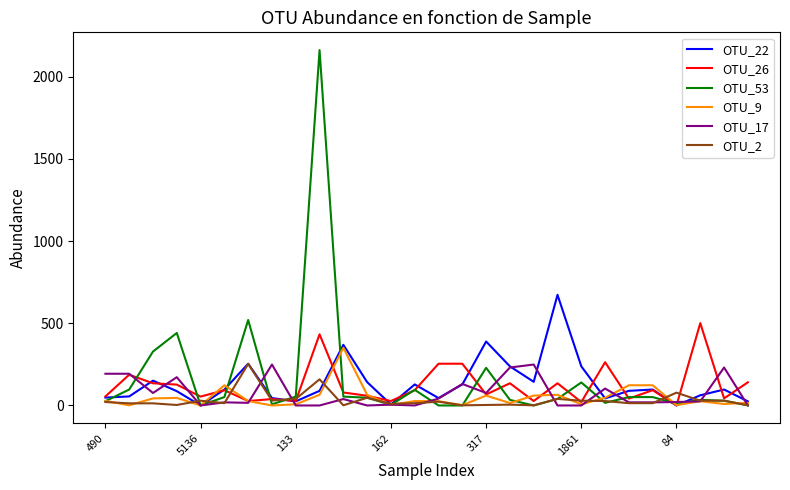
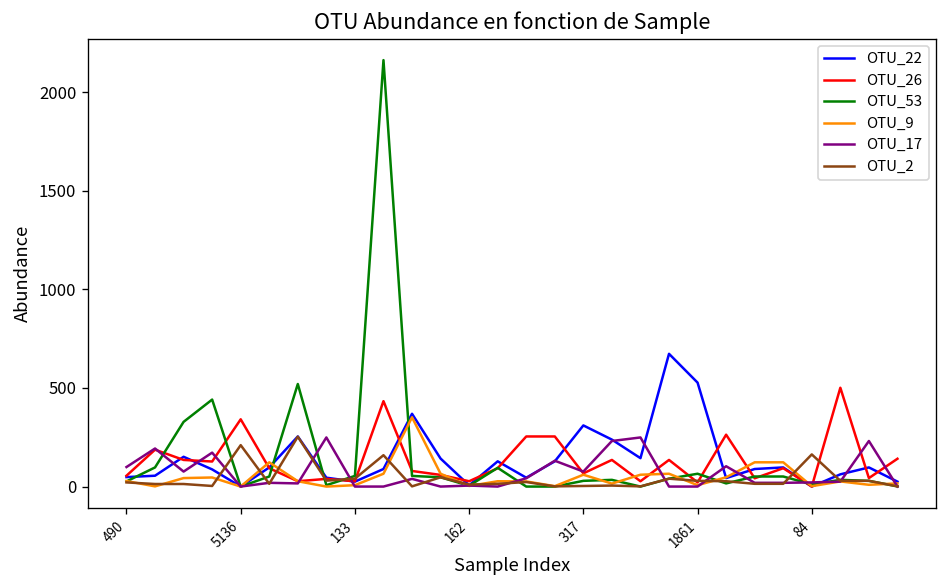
  {
    "OTU_22": {
-     "317": 390,
-     "1861": 240
+     "317": 310,
+     "1861": 530
    },
    "OTU_26": {
-     "5136": 50,
+     "5136": 340,
      "162": 30
    },
    "OTU_53": {
-     "317": 230,
-     "1861": 140
+     "317": 30,
+     "1861": 70
    },
    "OTU_17": {
-     "490": 190
+     "490": 100
    },
    "OTU_2": {
-     "5136": 30,
+     "5136": 210,
      "317": 0,
-     "84": 80
+     "84": 160
    }
  }
